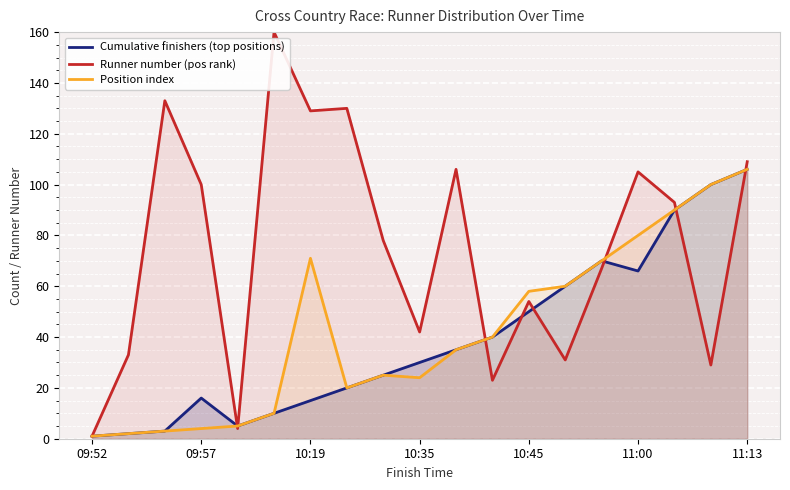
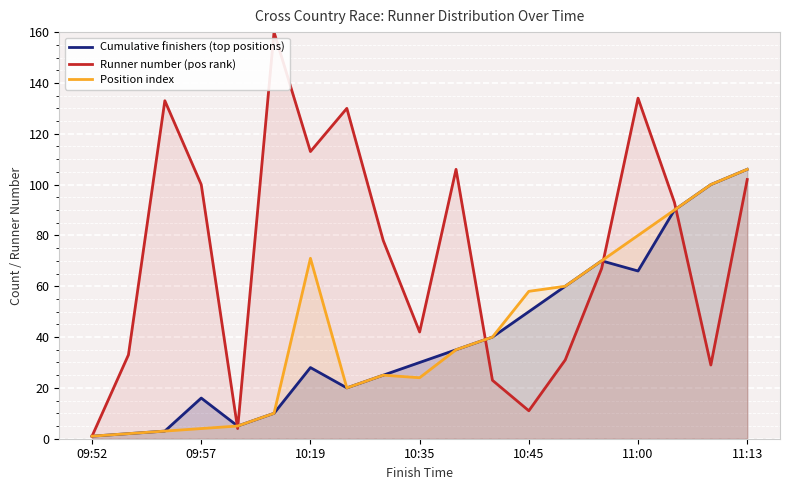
  {
    "Cumulative finishers (top positions)": {
      "09:57": 16,
-     "10:19": 15,
+     "10:19": 28,
      "10:35": 30,
      "10:45": 50,
      "11:00": 66
    },
    "Runner number (pos rank)": {
      "09:57": 100,
-     "10:19": 129,
+     "10:19": 113,
      "10:35": 42,
-     "10:45": 54,
-     "11:00": 105,
-     "11:13": 109
+     "10:45": 11,
+     "11:00": 134,
+     "11:13": 102
    },
    "Position index": {
      "09:57": 4,
      "10:19": 71,
      "10:35": 24,
      "10:45": 58,
      "11:00": 80
    }
  }
